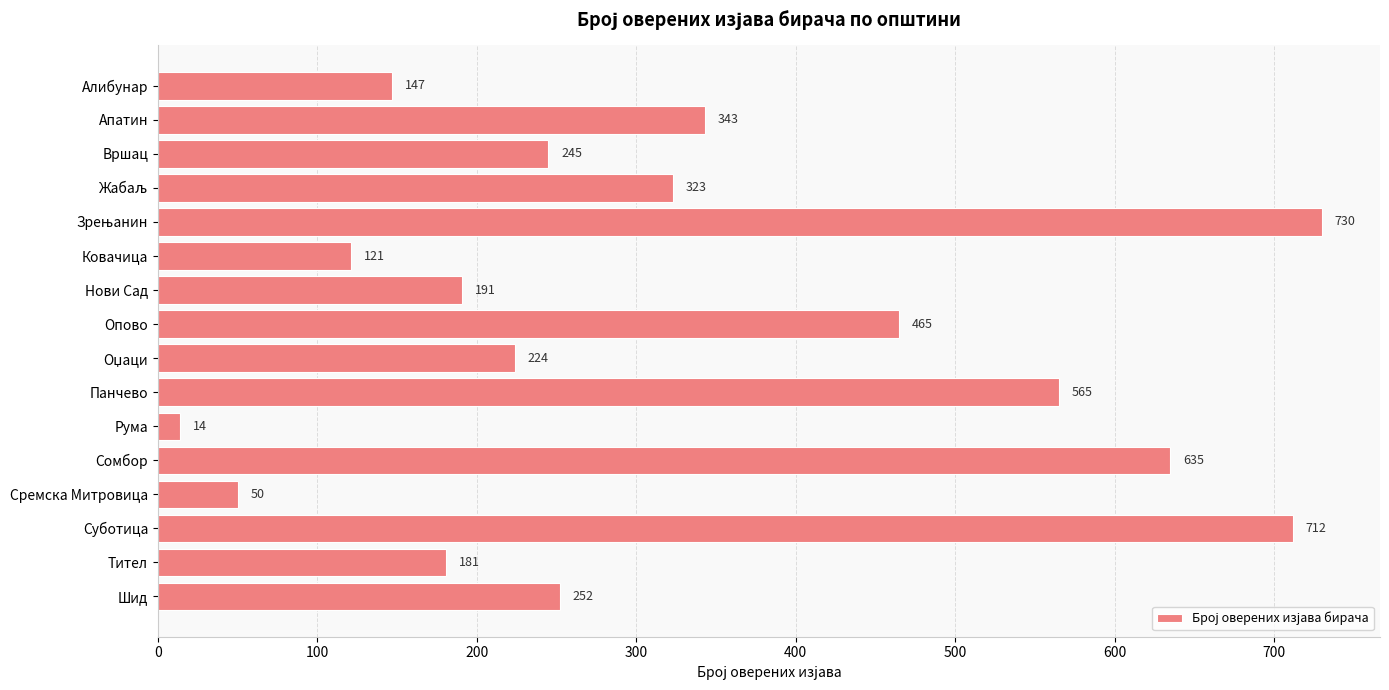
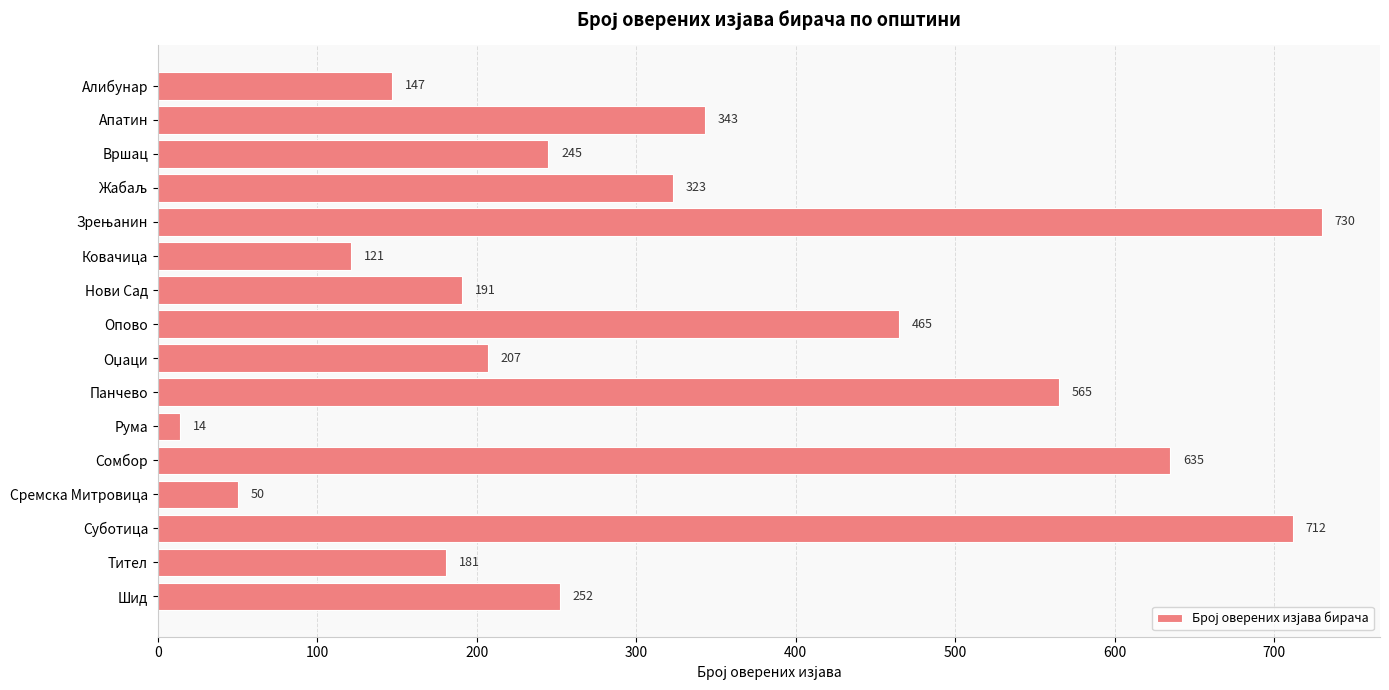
  {
    "Алибунар": 147,
    "Апатин": 343,
    "Вршац": 245,
    "Жабаљ": 323,
    "Зрењанин": 730,
    "Ковачица": 121,
    "Нови Сад": 191,
    "Опово": 465,
-   "Оџаци": 224,
+   "Оџаци": 207,
    "Панчево": 565,
    "Рума": 14,
    "Сомбор": 635,
    "Сремска Митровица": 50,
    "Суботица": 712,
    "Тител": 181,
    "Шид": 252
  }
